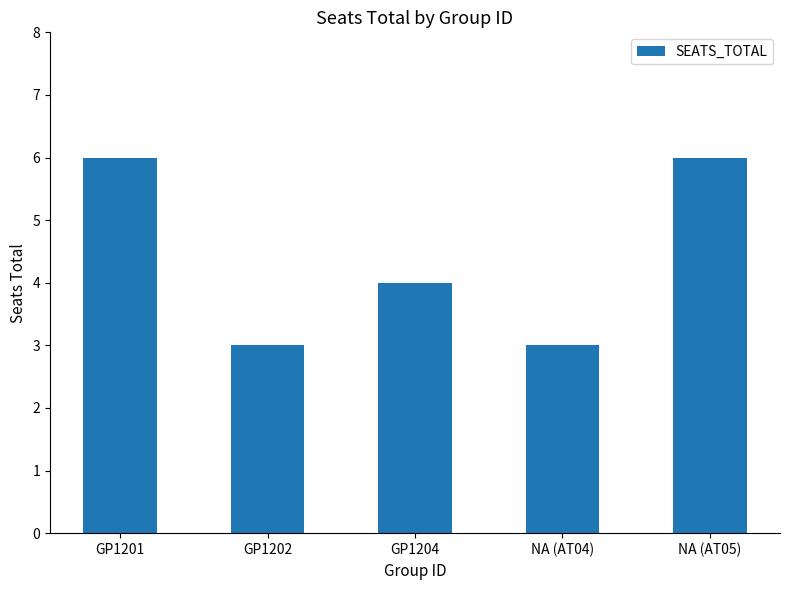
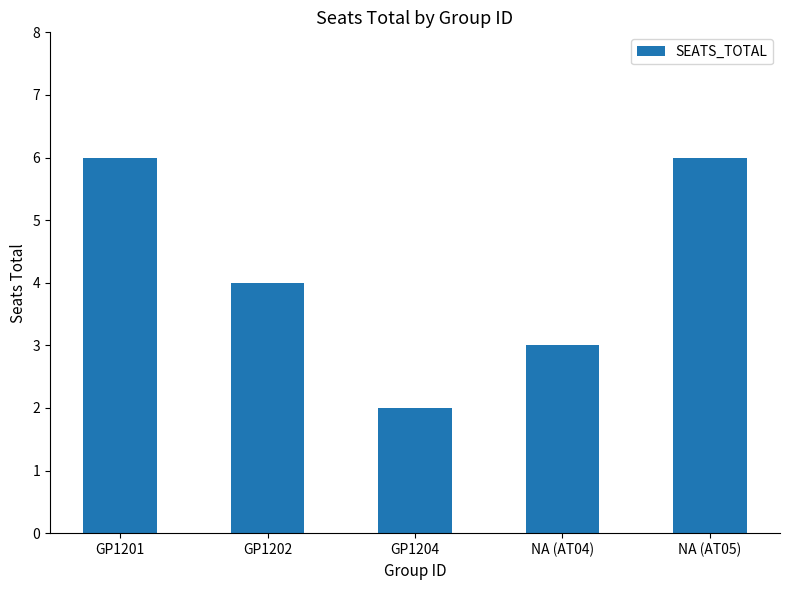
  {
    "GP1201": 6,
-   "GP1202": 3,
-   "GP1204": 4,
+   "GP1202": 4,
+   "GP1204": 2,
    "NA (AT04)": 3,
    "NA (AT05)": 6
  }
